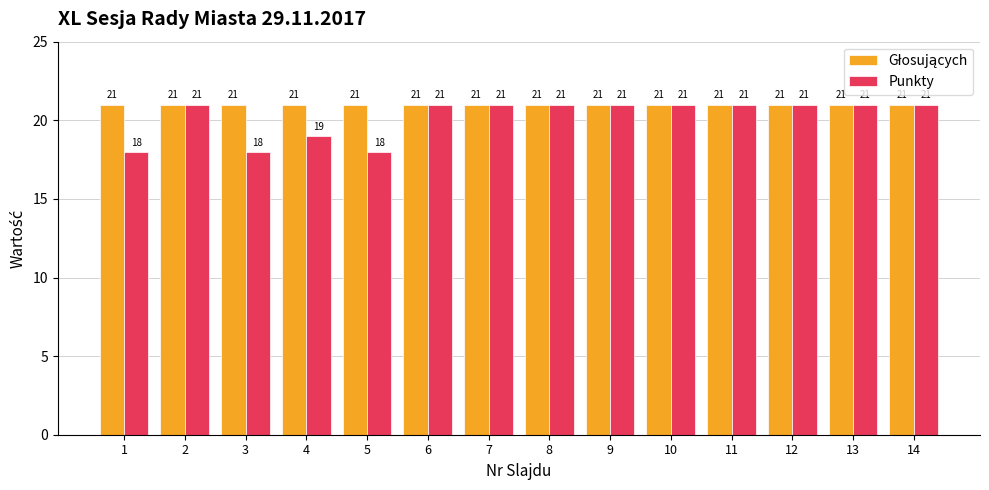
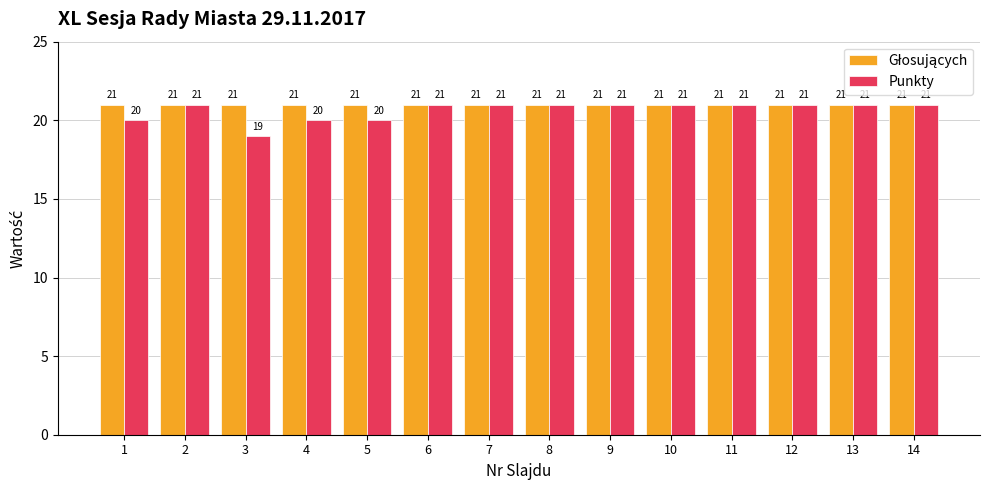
  {
    "Głosujących": {
      "1": 21,
      "2": 21,
      "3": 21,
      "4": 21,
      "5": 21,
      "6": 21,
      "7": 21,
      "8": 21,
      "9": 21,
      "10": 21,
      "11": 21,
      "12": 21
    },
    "Punkty": {
-     "1": 18,
+     "1": 20,
      "2": 21,
-     "3": 18,
-     "4": 19,
-     "5": 18,
+     "3": 19,
+     "4": 20,
+     "5": 20,
      "6": 21,
      "7": 21,
      "8": 21,
      "9": 21,
      "10": 21,
      "11": 21,
      "12": 21
    }
  }
